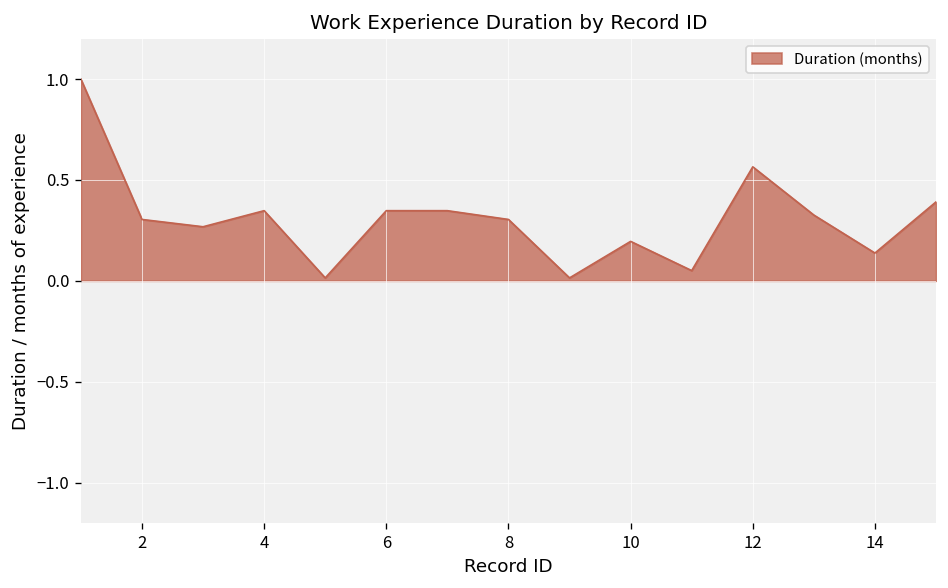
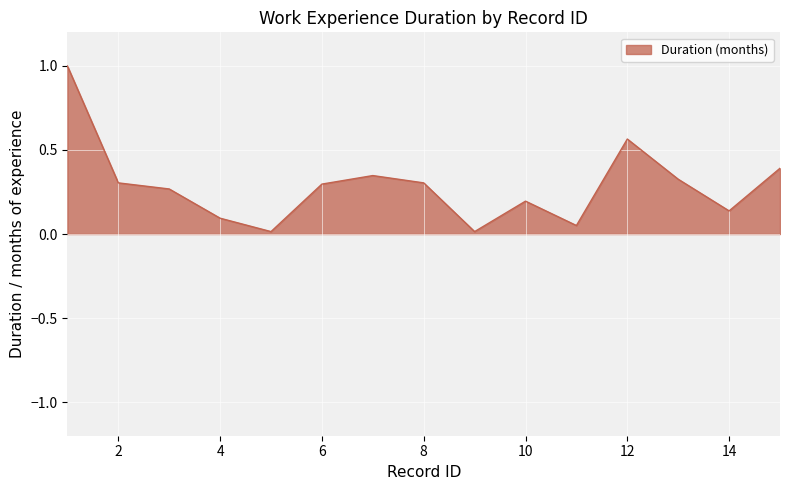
  {
    "2": 0.30,
-   "4": 0.35,
-   "6": 0.35,
+   "4": 0.09,
+   "6": 0.30,
    "8": 0.30,
    "10": 0.20,
    "12": 0.57,
    "14": 0.14
  }
